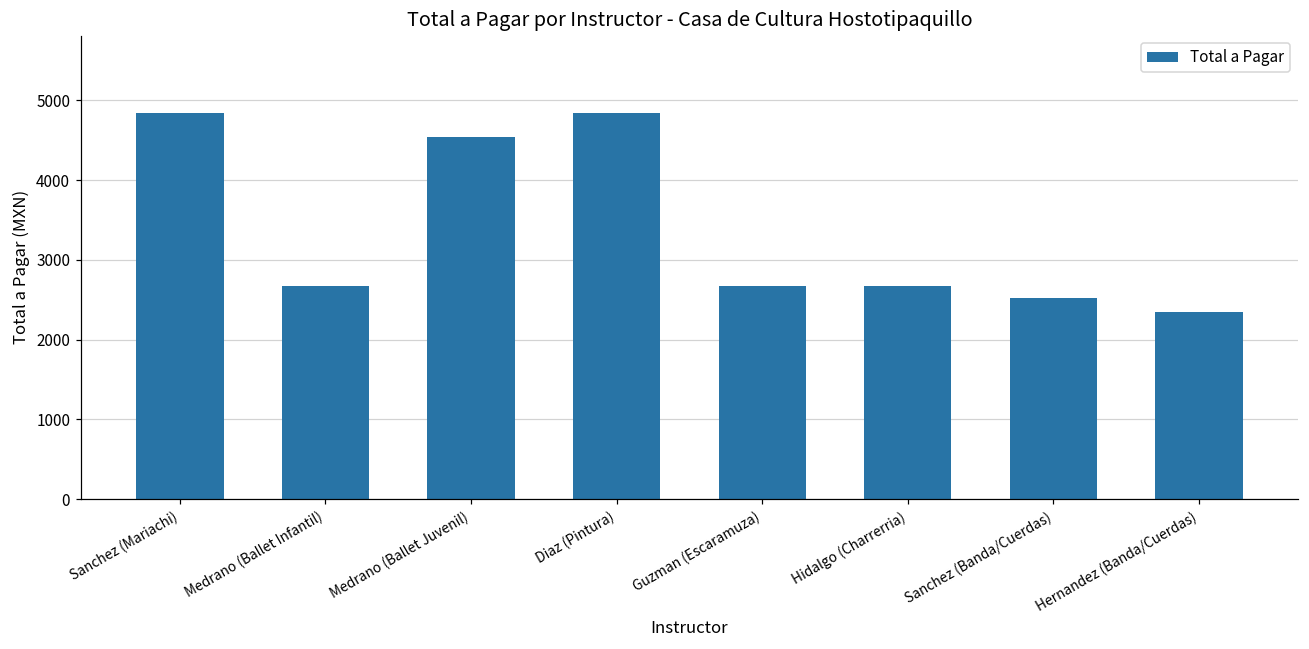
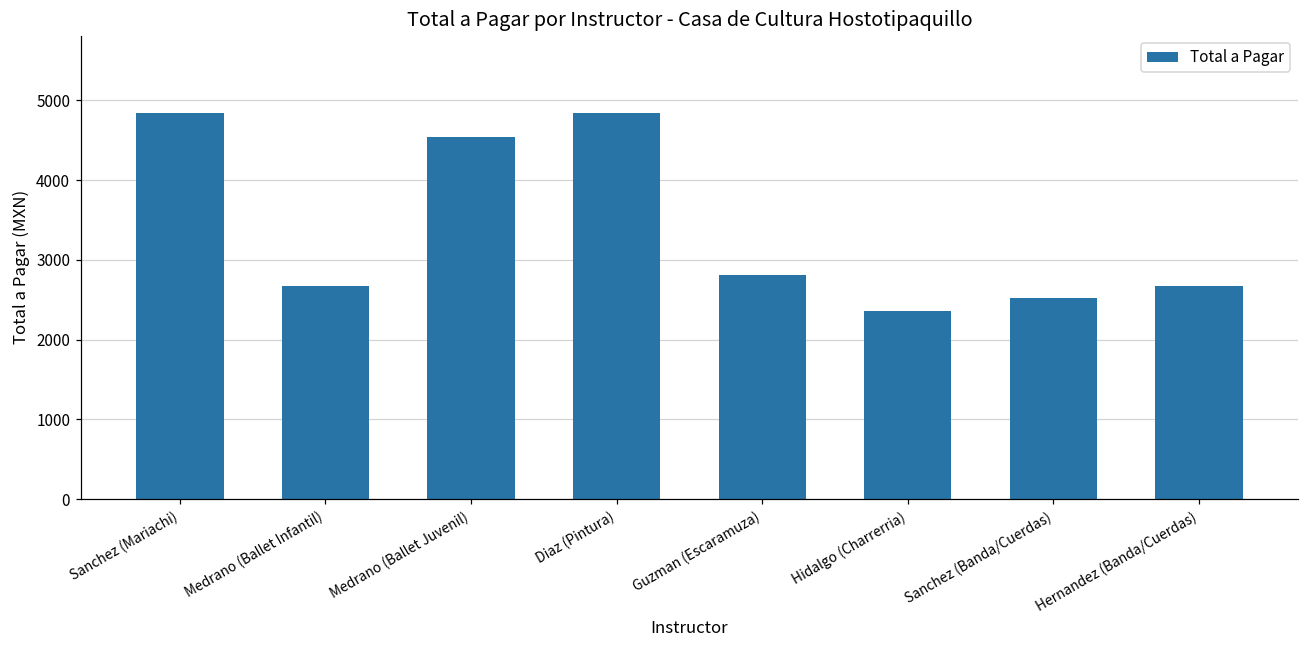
  {
    "Sanchez (Mariachi)": 4800,
    "Medrano (Ballet Infantil)": 2700,
    "Medrano (Ballet Juvenil)": 4500,
    "Diaz (Pintura)": 4800,
-   "Guzman (Escaramuza)": 2700,
-   "Hidalgo (Charrerria)": 2700,
+   "Guzman (Escaramuza)": 2800,
+   "Hidalgo (Charrerria)": 2400,
    "Sanchez (Banda/Cuerdas)": 2500,
-   "Hernandez (Banda/Cuerdas)": 2400
+   "Hernandez (Banda/Cuerdas)": 2700
  }
